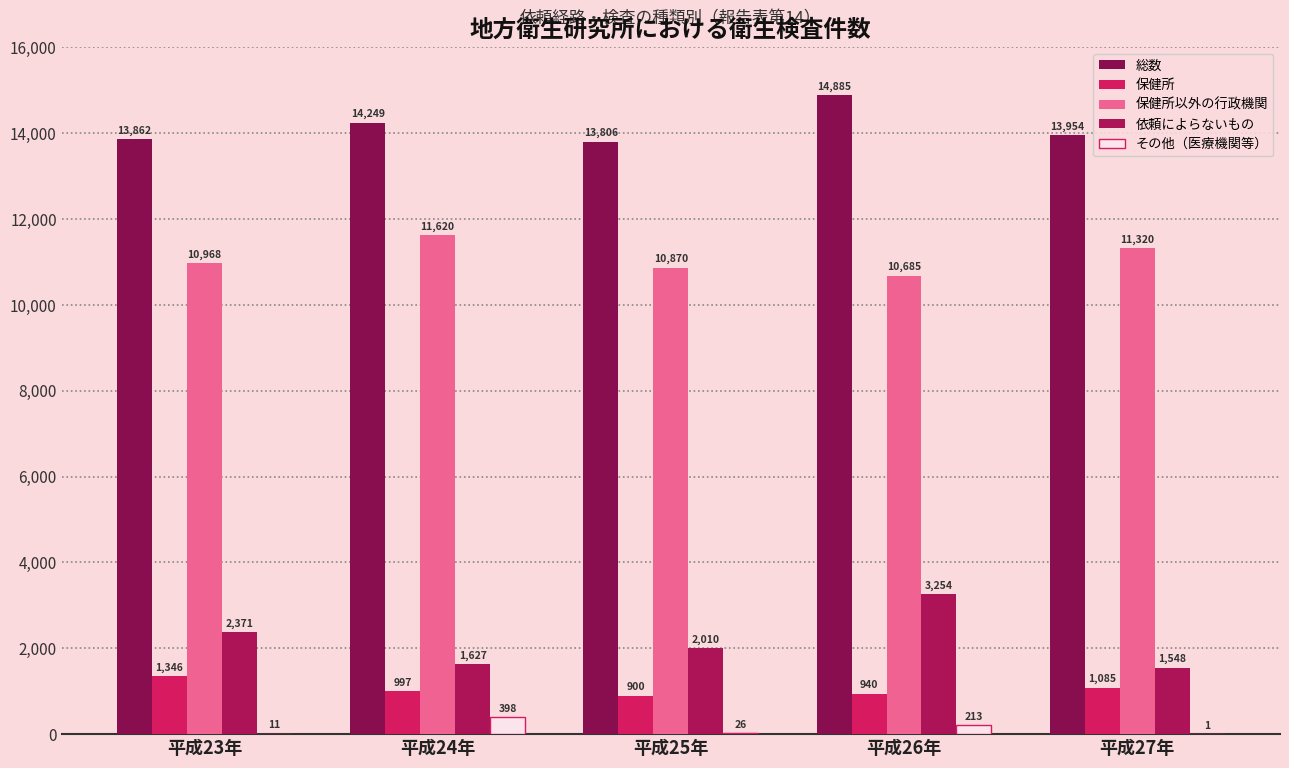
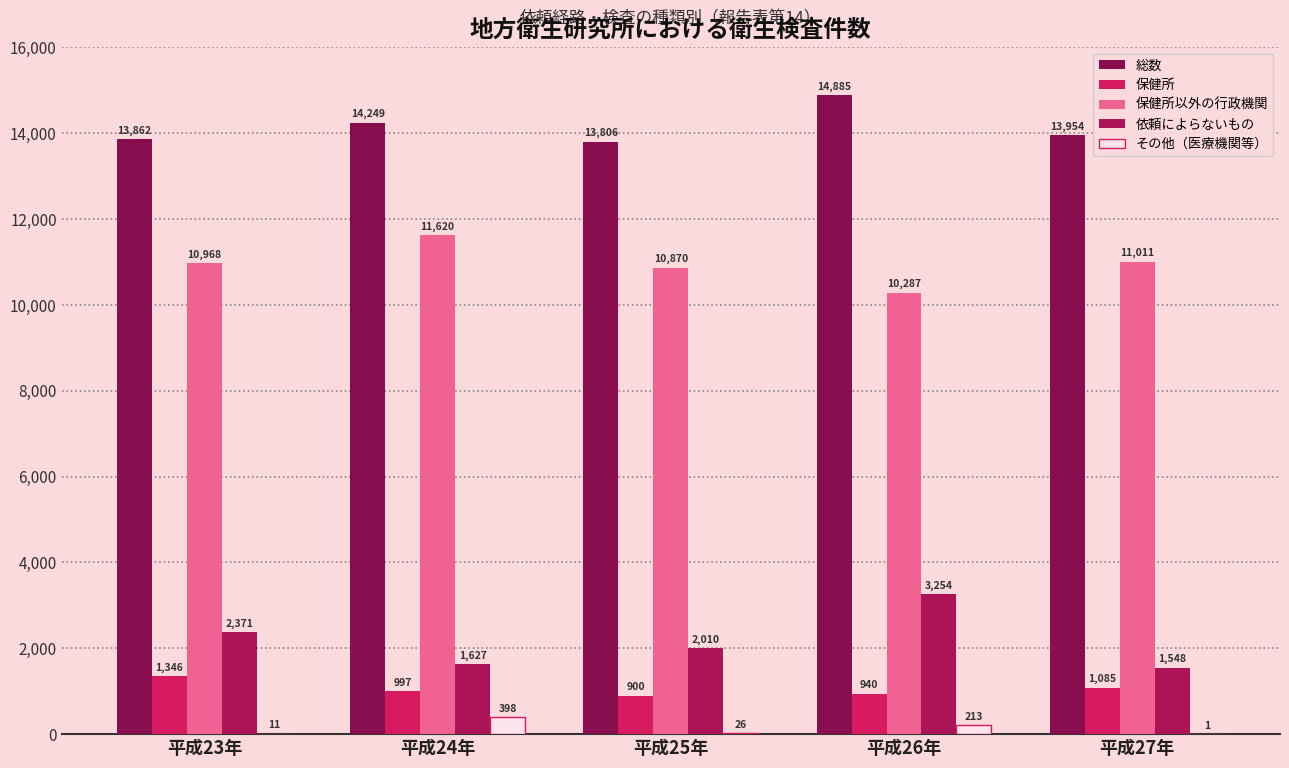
  {
    "保健所以外の行政機関": {
      "平成23年": "10,968",
      "平成24年": "11,620",
      "平成25年": "10,870",
-     "平成26年": "10,685",
-     "平成27年": "11,320"
+     "平成26年": "10,287",
+     "平成27年": "11,011"
    },
    "その他（医療機関等）": {
      "平成23年": "11",
      "平成24年": "398",
      "平成25年": "26",
      "平成26年": "213",
      "平成27年": "1"
    }
  }
